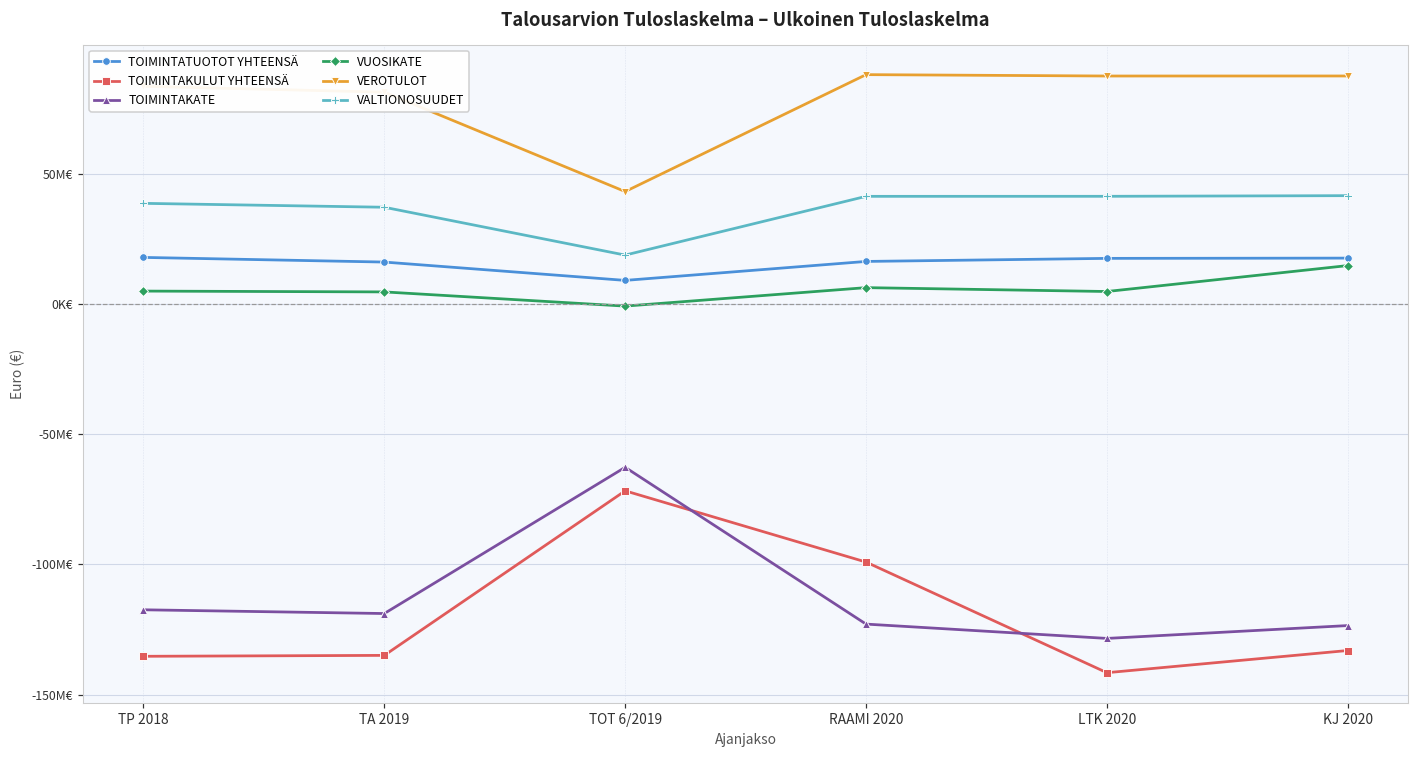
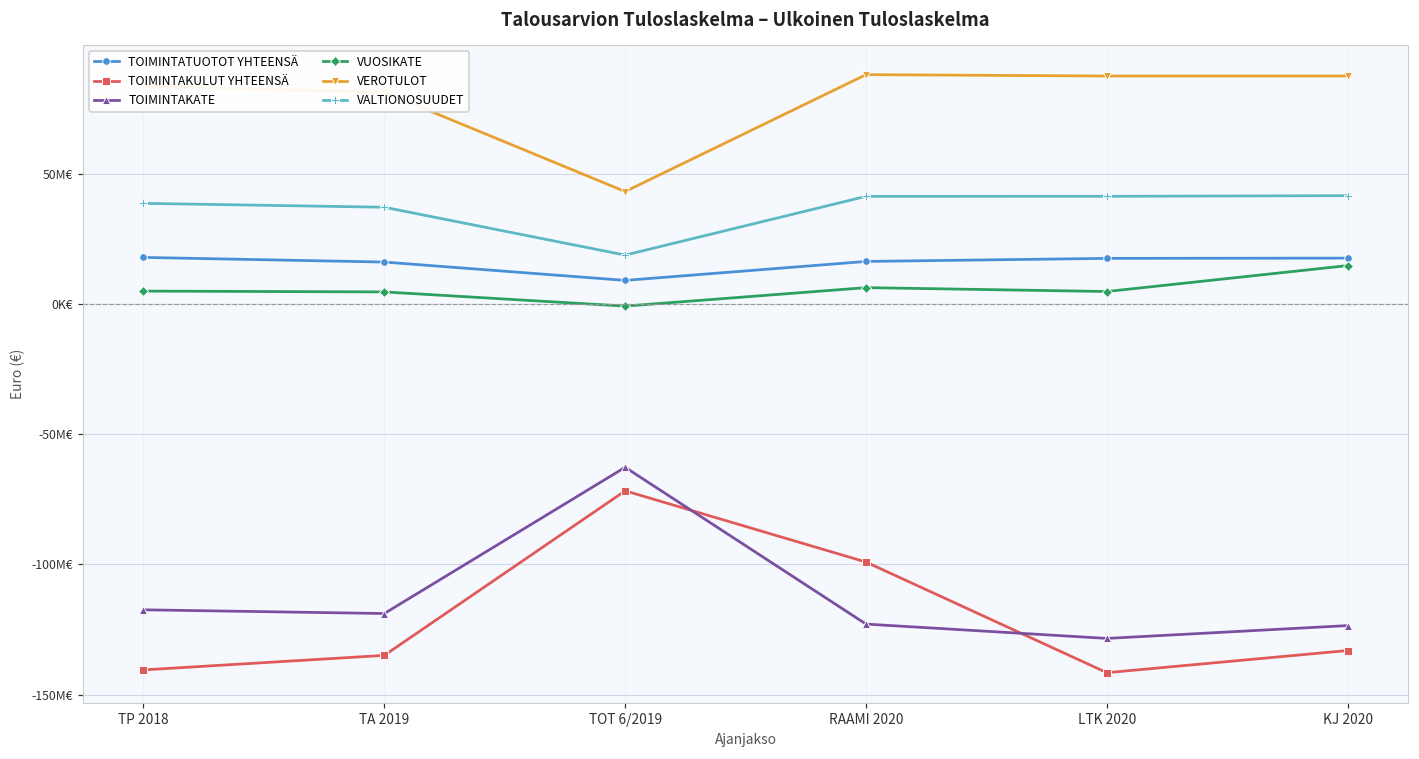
  {
    "TOIMINTAKULUT YHTEENSÄ": {
-     "TP 2018": "-135M€",
+     "TP 2018": "-140M€",
      "TA 2019": "-135M€",
      "TOT 6/2019": "-72M€",
      "RAAMI 2020": "-99M€",
      "LTK 2020": "-142M€",
      "KJ 2020": "-133M€"
    },
    "TOIMINTAKATE": {
      "TP 2018": "-117M€",
      "TA 2019": "-119M€",
      "TOT 6/2019": "-63M€",
      "RAAMI 2020": "-123M€",
      "LTK 2020": "-128M€",
      "KJ 2020": "-123M€"
    },
    "VUOSIKATE": {
      "TP 2018": "5M€",
      "TA 2019": "5M€",
      "TOT 6/2019": "-1M€",
      "RAAMI 2020": "6M€",
      "LTK 2020": "5M€",
      "KJ 2020": "15M€"
    },
    "VEROTULOT": {
      "TOT 6/2019": "43M€",
      "RAAMI 2020": "88M€",
      "LTK 2020": "87M€",
      "KJ 2020": "87M€"
    }
  }
